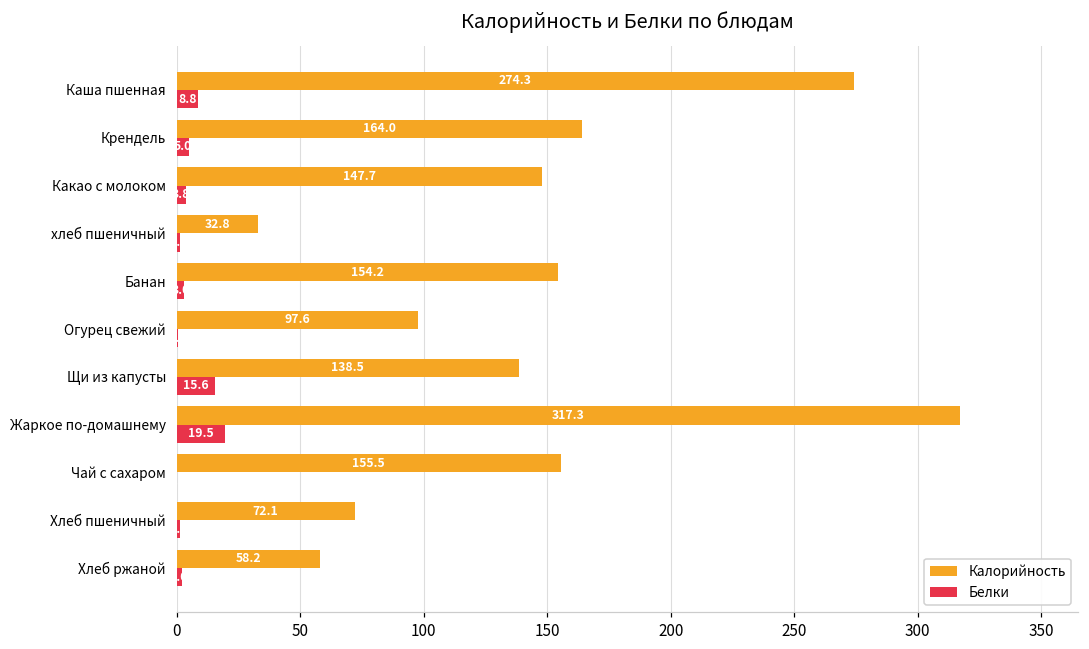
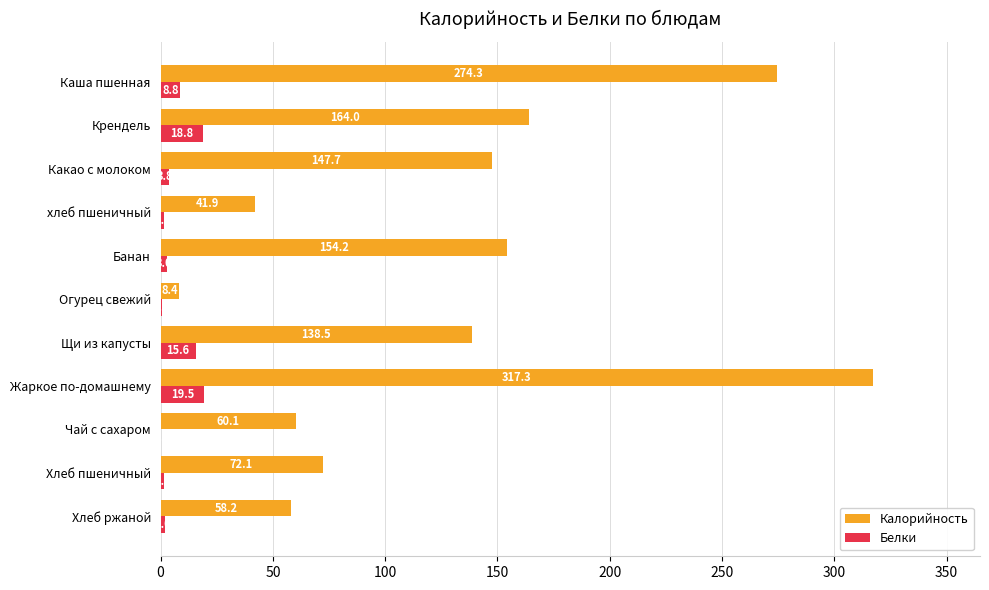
  {
    "Калорийность": {
      "Каша пшенная": 274.3,
      "Крендель": 164.0,
      "Какао с молоком": 147.7,
-     "хлеб пшеничный": 32.8,
+     "хлеб пшеничный": 41.9,
      "Банан": 154.2,
-     "Огурец свежий": 97.6,
+     "Огурец свежий": 8.4,
      "Щи из капусты": 138.5,
      "Жаркое по-домашнему": 317.3,
-     "Чай с сахаром": 155.5,
+     "Чай с сахаром": 60.1,
      "Хлеб пшеничный": 72.1,
      "Хлеб ржаной": 58.2
    },
    "Белки": {
      "Каша пшенная": 8.8,
-     "Крендель": 5.0,
+     "Крендель": 18.8,
      "Щи из капусты": 15.6,
      "Жаркое по-домашнему": 19.5
    }
  }
